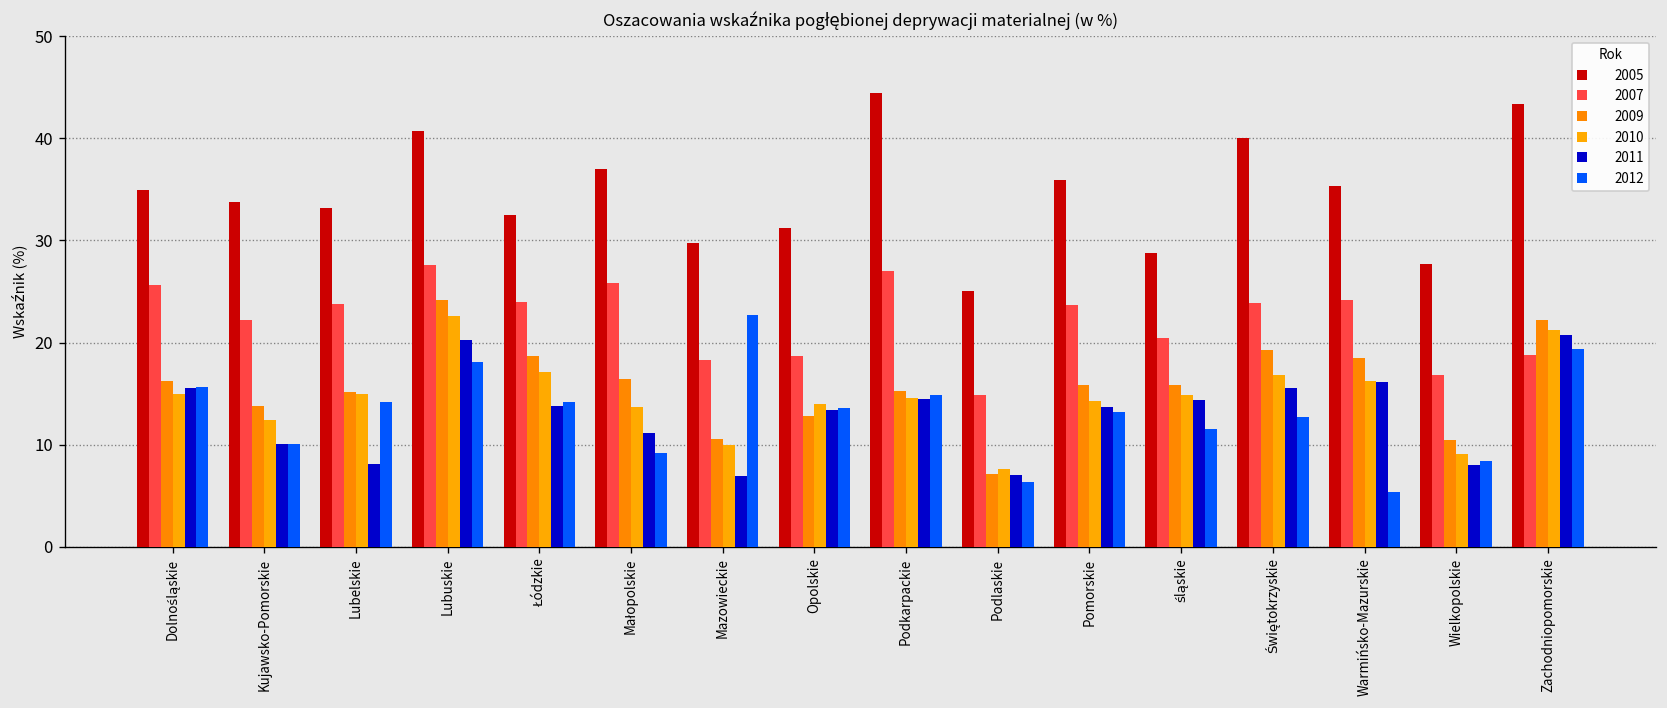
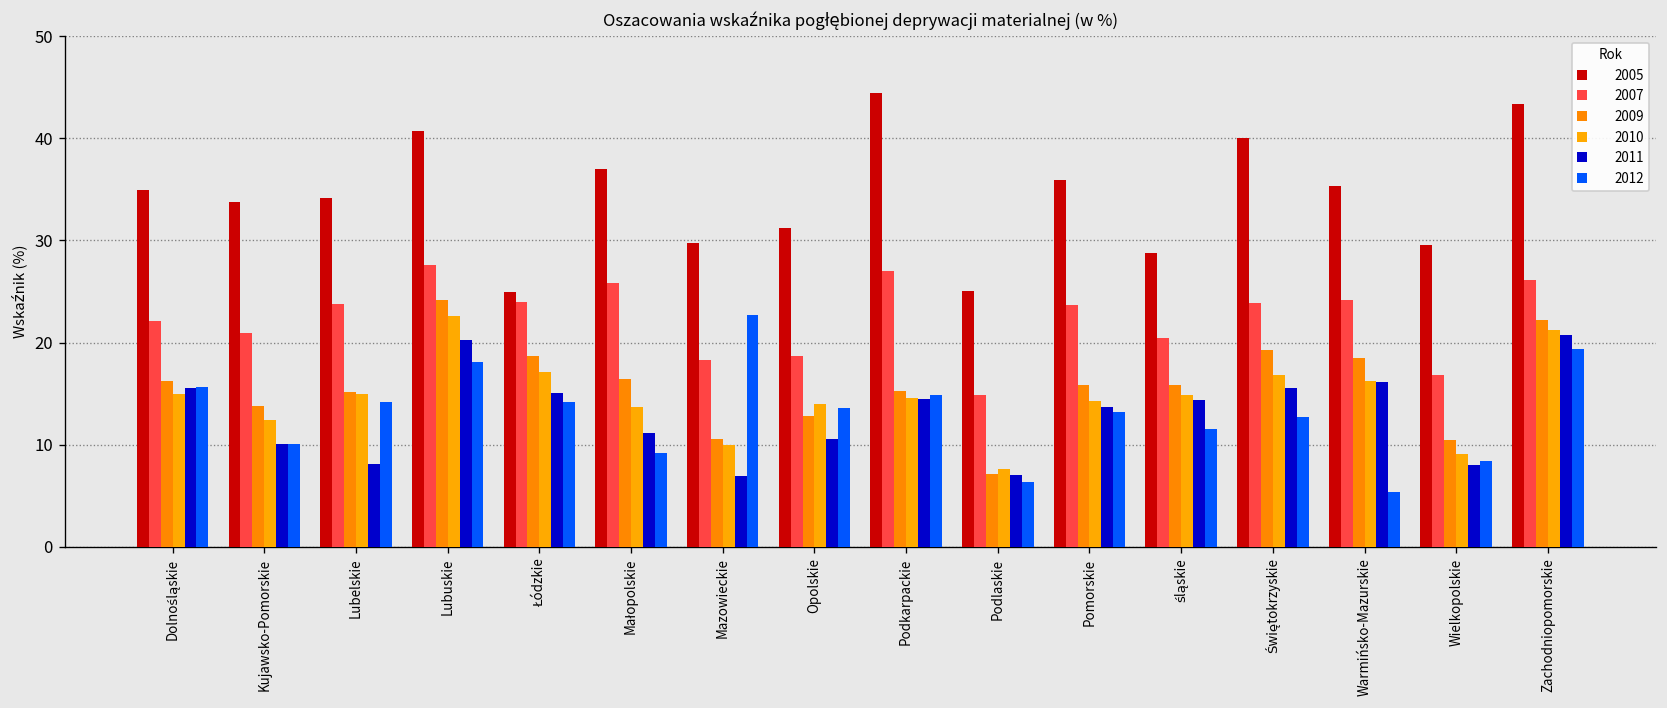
  {
    "2005": {
      "Dolnośląskie": 35,
      "Kujawsko-Pomorskie": 34,
-     "Lubelskie": 33,
+     "Lubelskie": 34,
      "Lubuskie": 41,
-     "Łódzkie": 33,
+     "Łódzkie": 25,
      "Małopolskie": 37,
      "Mazowieckie": 30,
      "Opolskie": 31,
      "Podkarpackie": 44,
      "Podlaskie": 25,
      "Pomorskie": 36,
      "śląskie": 29,
      "Świętokrzyskie": 40,
      "Warmińsko-Mazurskie": 35,
-     "Wielkopolskie": 28,
+     "Wielkopolskie": 30,
      "Zachodniopomorskie": 43
    },
    "2007": {
-     "Dolnośląskie": 26,
-     "Kujawsko-Pomorskie": 22,
+     "Dolnośląskie": 22,
+     "Kujawsko-Pomorskie": 21,
      "Lubelskie": 24,
      "Lubuskie": 28,
      "Łódzkie": 24,
      "Małopolskie": 26,
      "Mazowieckie": 18,
      "Opolskie": 19,
      "Podkarpackie": 27,
      "Podlaskie": 15,
      "Pomorskie": 24,
      "śląskie": 20,
      "Świętokrzyskie": 24,
      "Warmińsko-Mazurskie": 24,
      "Wielkopolskie": 17,
-     "Zachodniopomorskie": 19
+     "Zachodniopomorskie": 26
    },
    "2011": {
      "Dolnośląskie": 16,
      "Kujawsko-Pomorskie": 10,
      "Lubelskie": 8,
      "Lubuskie": 20,
-     "Łódzkie": 14,
+     "Łódzkie": 15,
      "Małopolskie": 11,
      "Mazowieckie": 7,
-     "Opolskie": 13,
+     "Opolskie": 11,
      "Podkarpackie": 14,
      "Podlaskie": 7,
      "Pomorskie": 14,
      "śląskie": 14,
      "Świętokrzyskie": 16,
      "Warmińsko-Mazurskie": 16,
      "Wielkopolskie": 8,
      "Zachodniopomorskie": 21
    },
    "2012": {
      "Dolnośląskie": 16,
      "Kujawsko-Pomorskie": 10,
      "Lubelskie": 14,
      "Lubuskie": 18,
      "Łódzkie": 14,
      "Małopolskie": 9,
      "Mazowieckie": 23,
      "Opolskie": 14,
      "Podkarpackie": 15,
      "Podlaskie": 6,
      "Pomorskie": 13,
      "śląskie": 12,
      "Świętokrzyskie": 13,
      "Warmińsko-Mazurskie": 5,
      "Wielkopolskie": 8,
      "Zachodniopomorskie": 19
    }
  }
